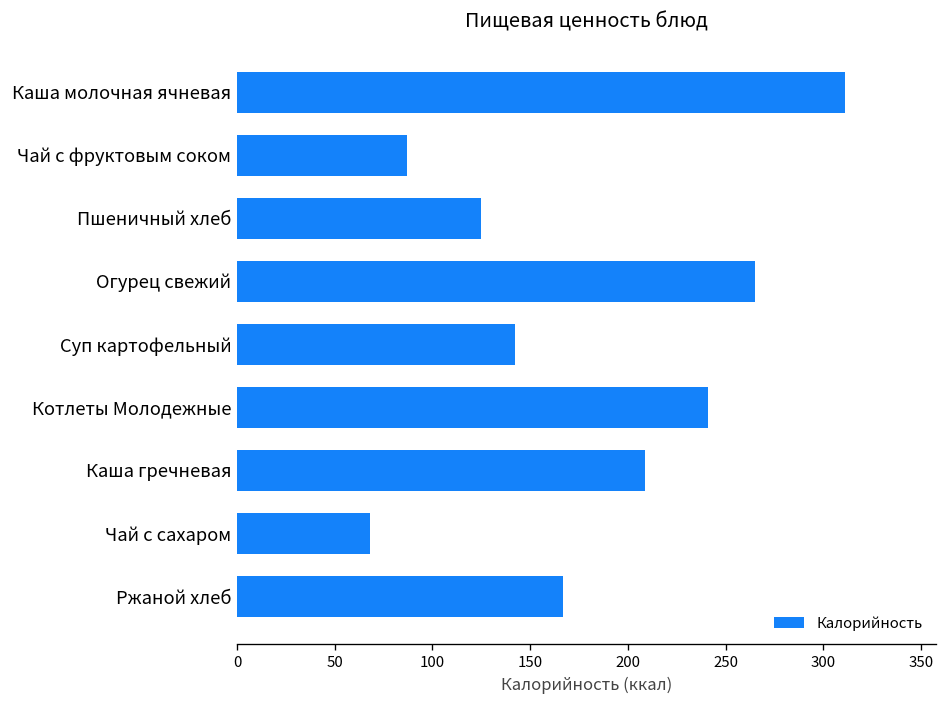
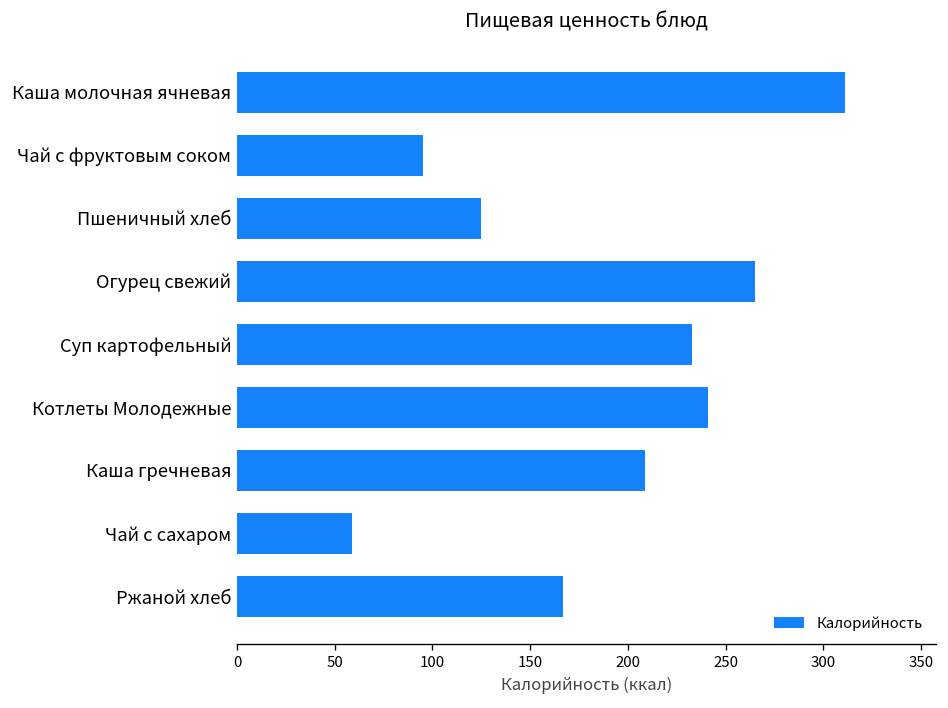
  {
    "Каша молочная ячневая": 311,
-   "Чай с фруктовым соком": 87,
+   "Чай с фруктовым соком": 95,
    "Пшеничный хлеб": 125,
    "Огурец свежий": 265,
-   "Суп картофельный": 142,
+   "Суп картофельный": 233,
    "Котлеты Молодежные": 241,
    "Каша гречневая": 209,
-   "Чай с сахаром": 68,
+   "Чай с сахаром": 59,
    "Ржаной хлеб": 167
  }
